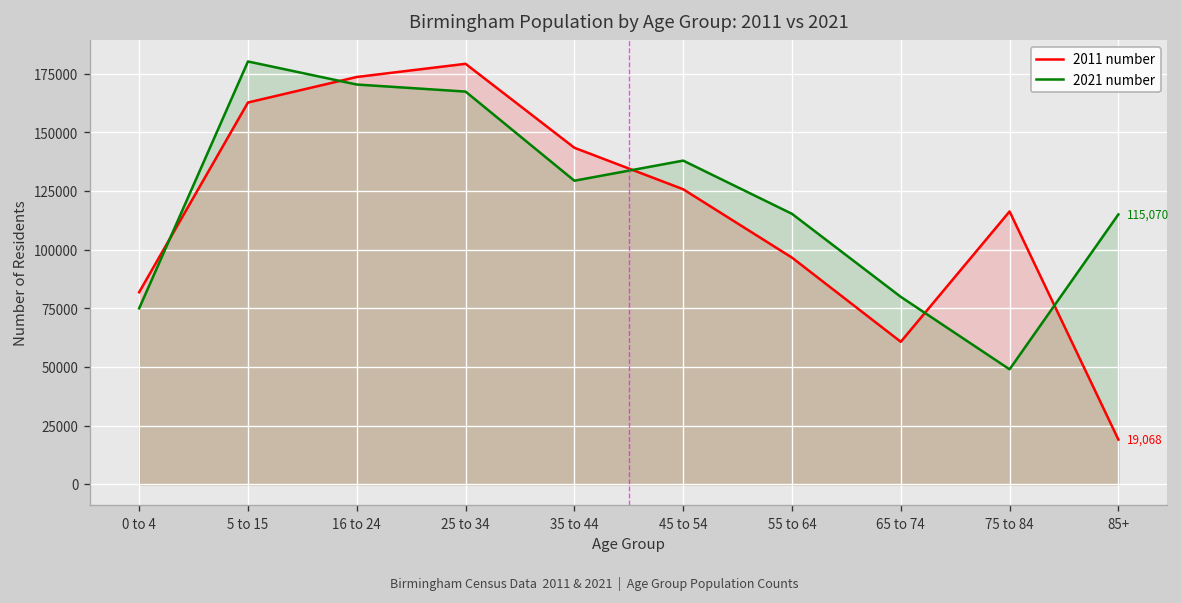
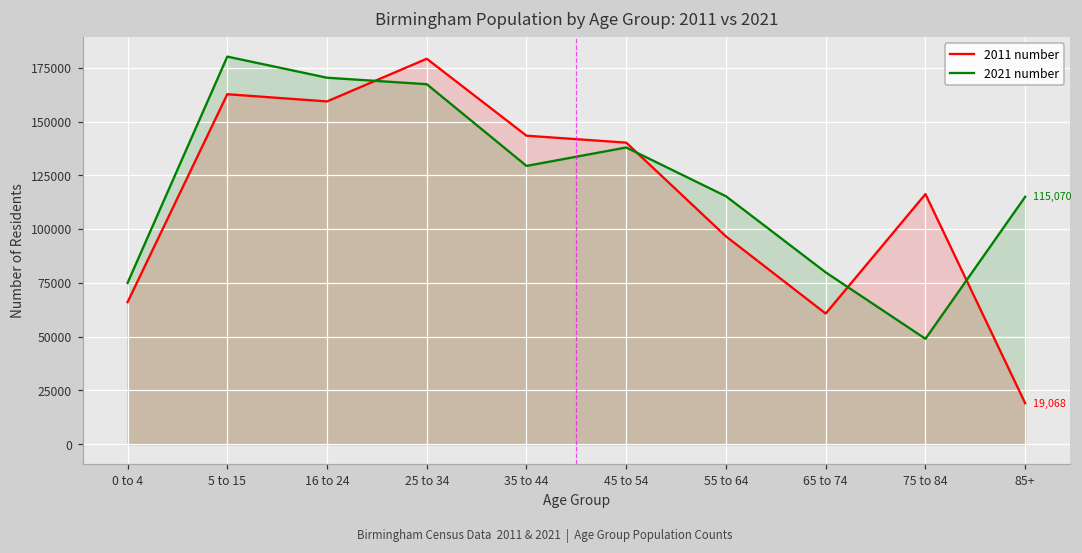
  {
    "2011 number": {
-     "0 to 4": "82000",
+     "0 to 4": "66000",
      "5 to 15": "163000",
-     "16 to 24": "174000",
+     "16 to 24": "159000",
      "25 to 34": "179000",
      "35 to 44": "143000",
-     "45 to 54": "126000",
+     "45 to 54": "140000",
      "55 to 64": "97000",
      "65 to 74": "61000",
      "75 to 84": "116000"
    },
    "2021 number": {
      "85+": "115,070"
    }
  }
